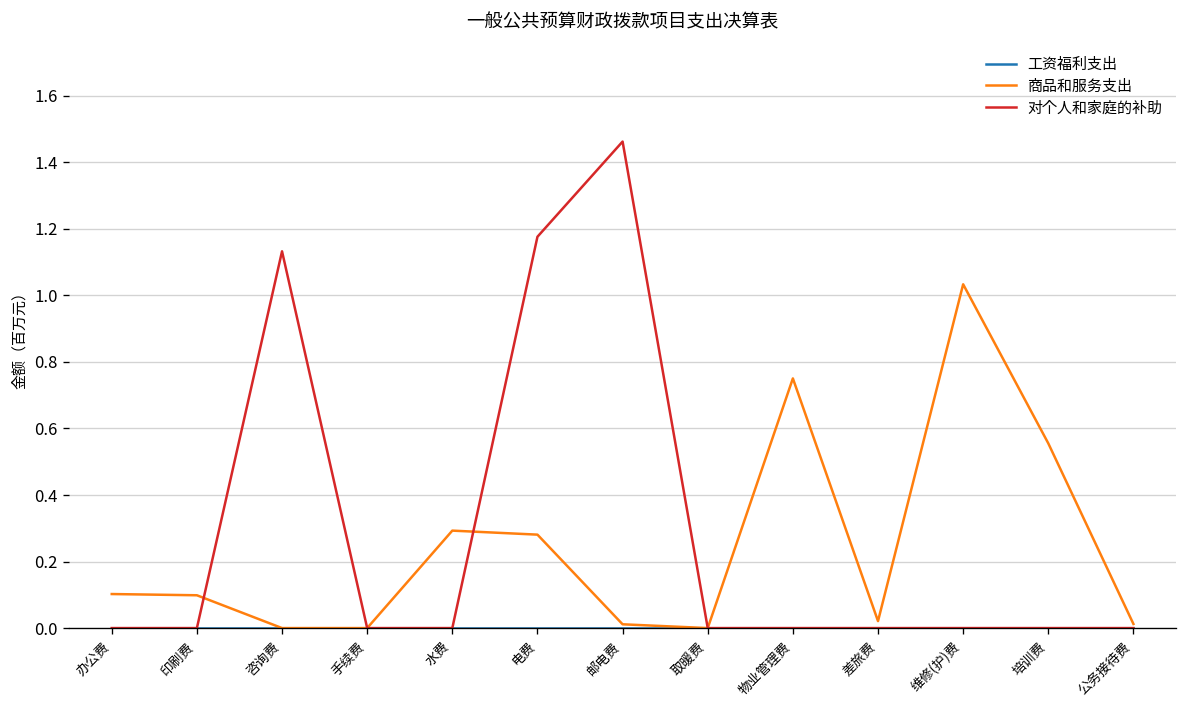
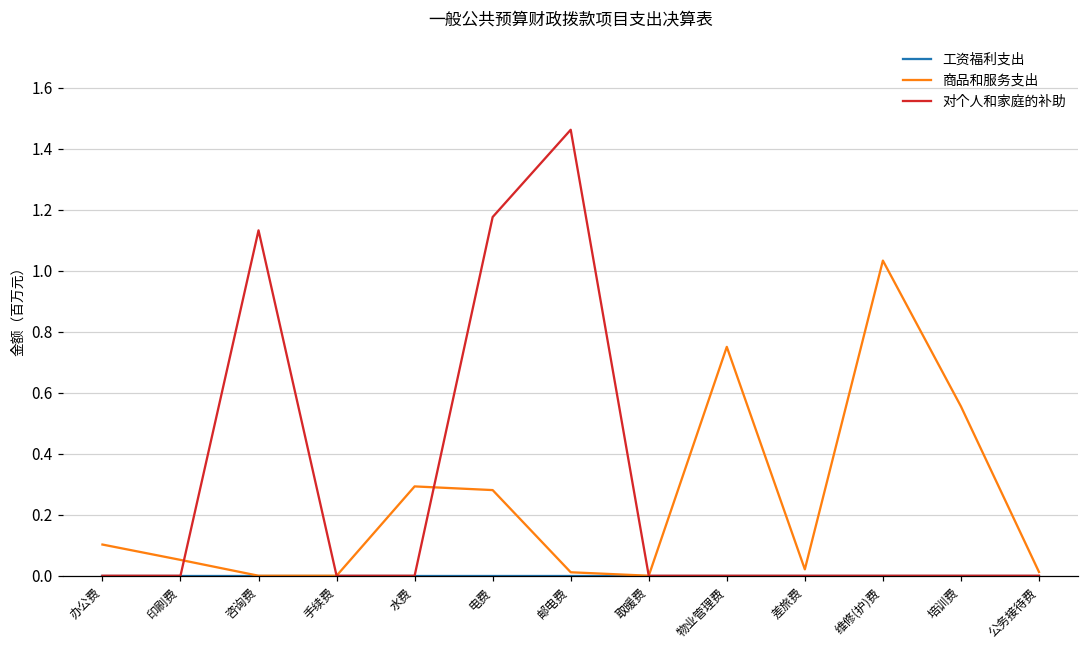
  {
    "工资福利支出": {
      "电费": 0.00,
      "邮电费": 0.00
    },
    "商品和服务支出": {
      "办公费": 0.10,
-     "印刷费": 0.10,
+     "印刷费": 0.05,
      "水费": 0.29,
      "电费": 0.28,
      "邮电费": 0.01,
      "物业管理费": 0.75,
      "差旅费": 0.02,
      "维修(护)费": 1.03,
      "培训费": 0.56,
      "公务接待费": 0.01
    },
    "对个人和家庭的补助": {
      "咨询费": 1.13,
      "电费": 1.18,
      "邮电费": 1.46
    }
  }
